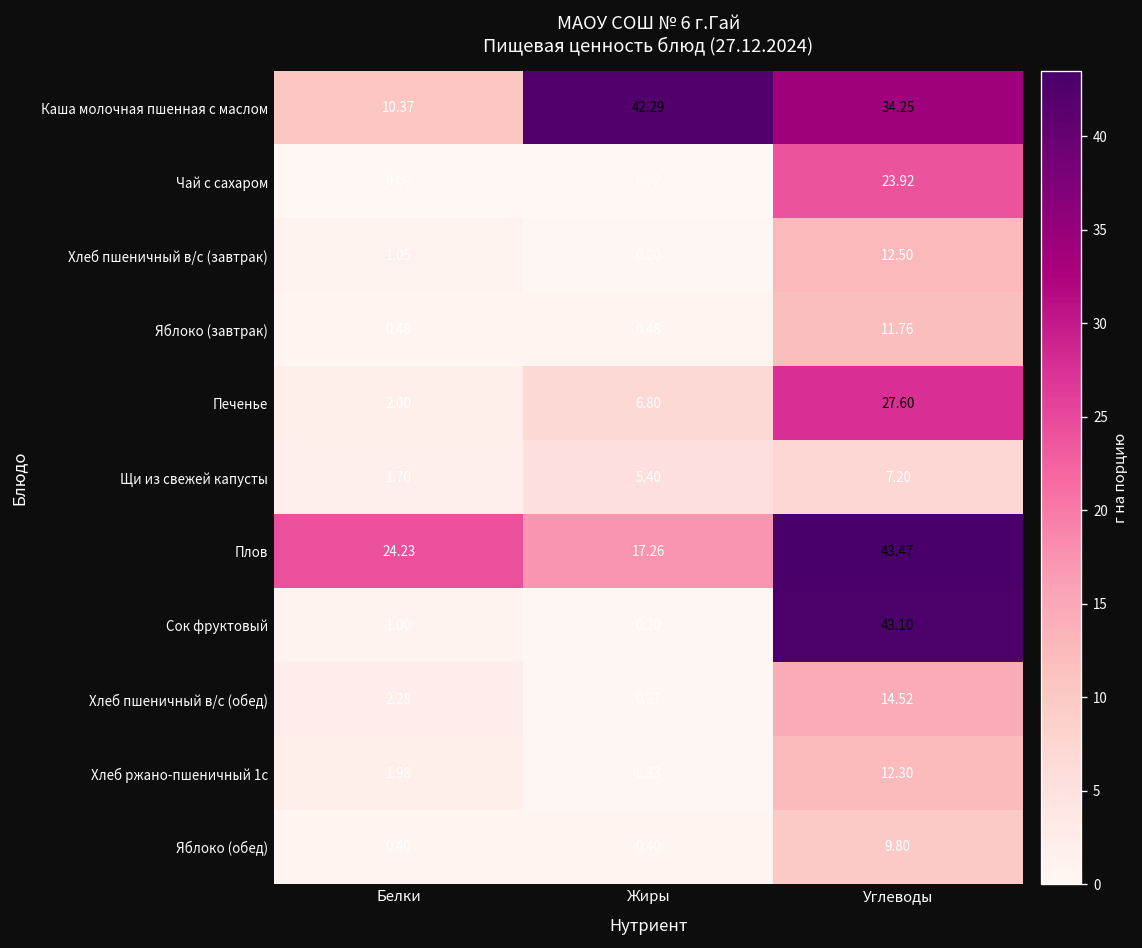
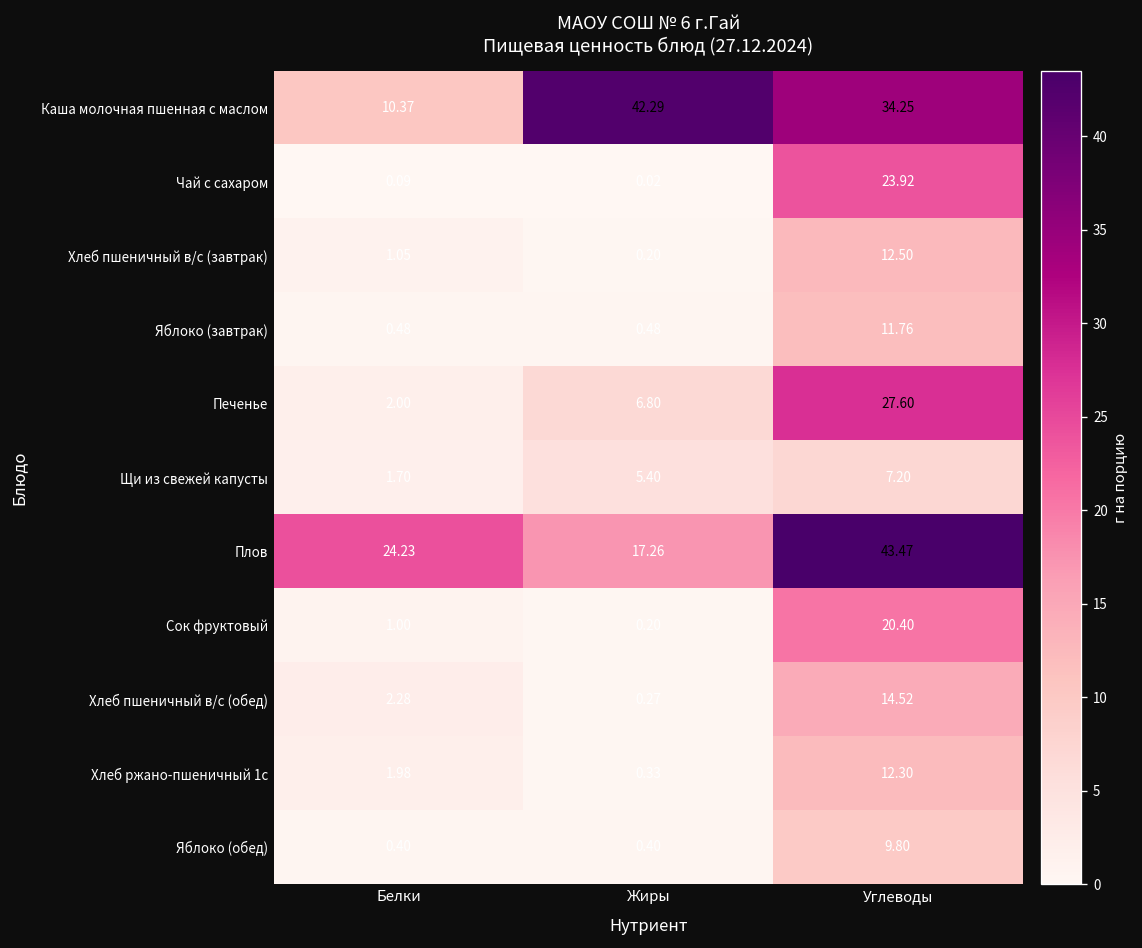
  {
    "Каша молочная пшенная с маслом": {
      "Белки": 10.37,
      "Жиры": 42.29,
      "Углеводы": 34.25
    },
    "Чай с сахаром": {
      "Углеводы": 23.92
    },
    "Хлеб пшеничный в/с (завтрак)": {
      "Углеводы": 12.50
    },
    "Яблоко (завтрак)": {
      "Углеводы": 11.76
    },
    "Печенье": {
      "Углеводы": 27.60
    },
    "Плов": {
      "Белки": 24.23,
      "Жиры": 17.26,
      "Углеводы": 43.47
    },
    "Сок фруктовый": {
-     "Углеводы": 43.10
+     "Углеводы": 20.40
    },
    "Хлеб пшеничный в/с (обед)": {
      "Углеводы": 14.52
    },
    "Хлеб ржано-пшеничный 1с": {
      "Углеводы": 12.30
    },
    "Яблоко (обед)": {
      "Углеводы": 9.80
    }
  }
